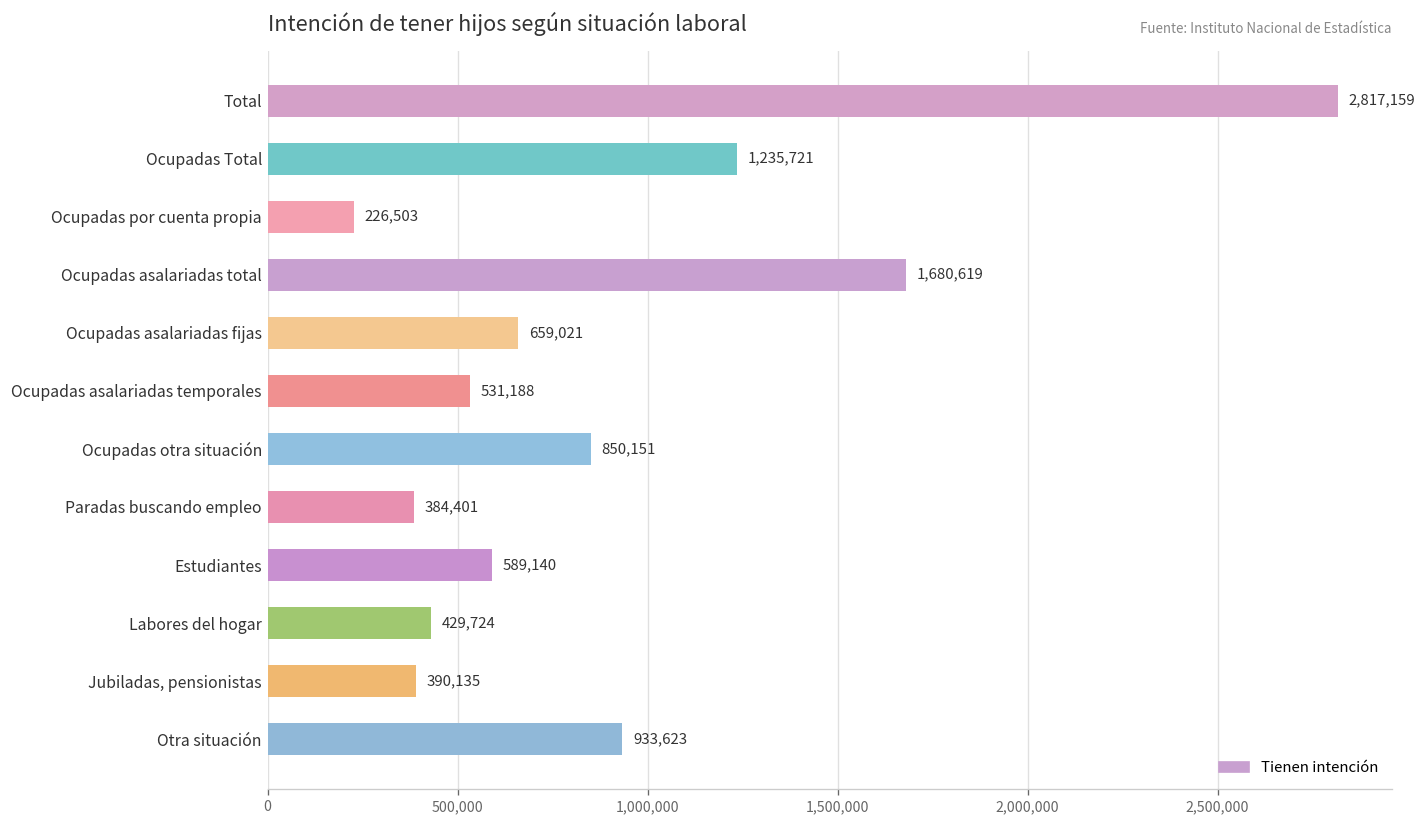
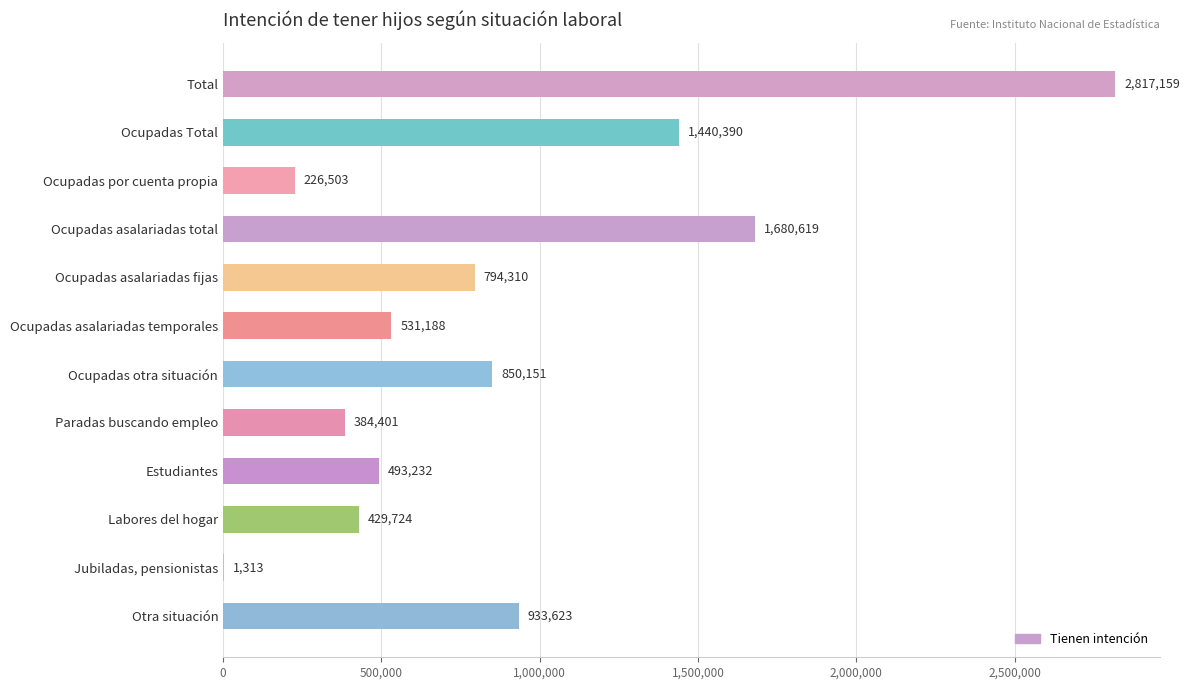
  {
    "Total": "2,817,159",
-   "Ocupadas Total": "1,235,721",
+   "Ocupadas Total": "1,440,390",
    "Ocupadas por cuenta propia": "226,503",
    "Ocupadas asalariadas total": "1,680,619",
-   "Ocupadas asalariadas fijas": "659,021",
+   "Ocupadas asalariadas fijas": "794,310",
    "Ocupadas asalariadas temporales": "531,188",
    "Ocupadas otra situación": "850,151",
    "Paradas buscando empleo": "384,401",
-   "Estudiantes": "589,140",
+   "Estudiantes": "493,232",
    "Labores del hogar": "429,724",
-   "Jubiladas, pensionistas": "390,135",
+   "Jubiladas, pensionistas": "1,313",
    "Otra situación": "933,623"
  }
